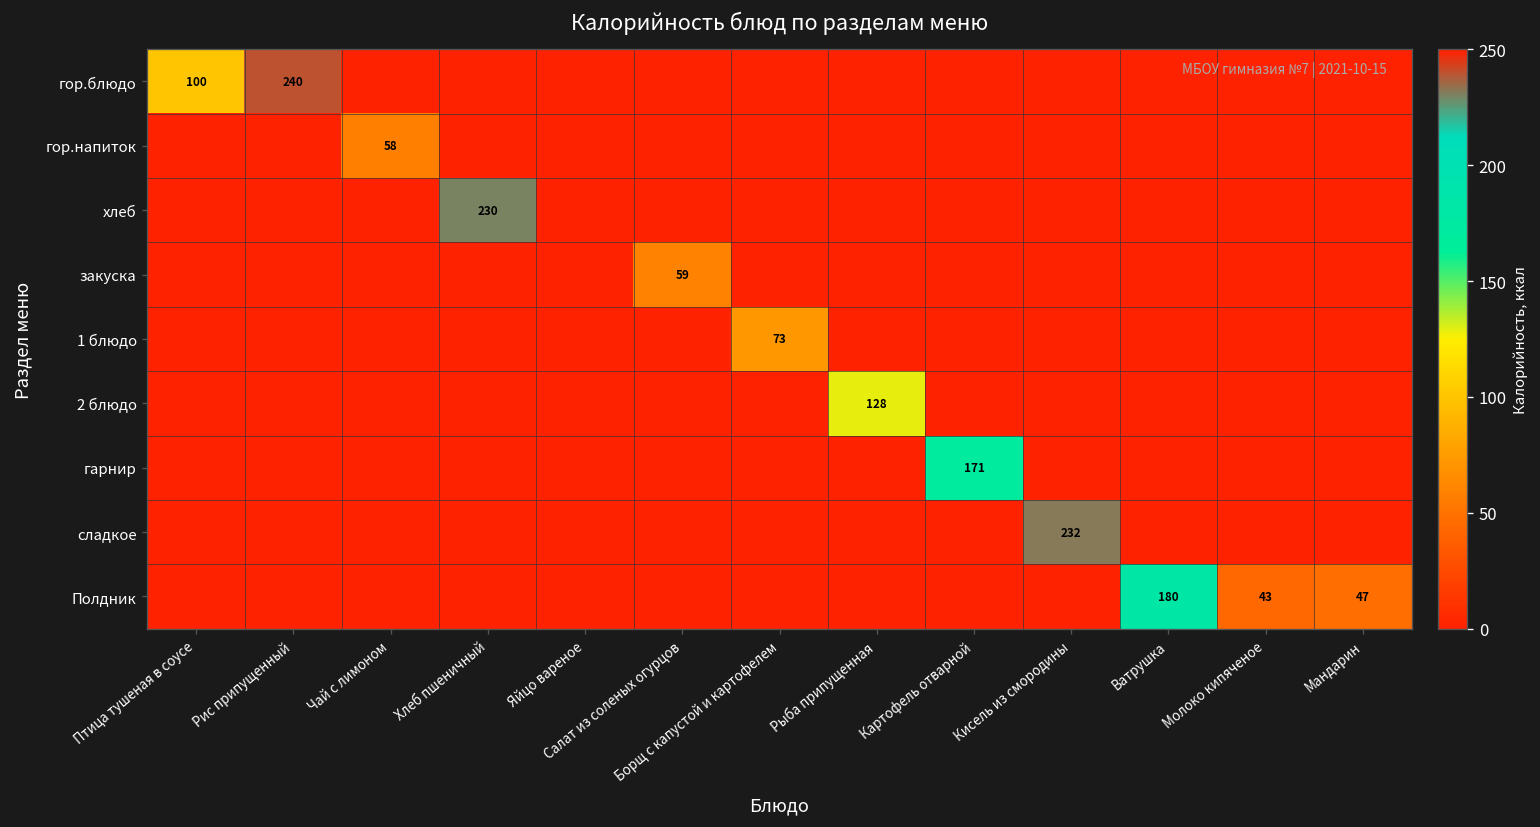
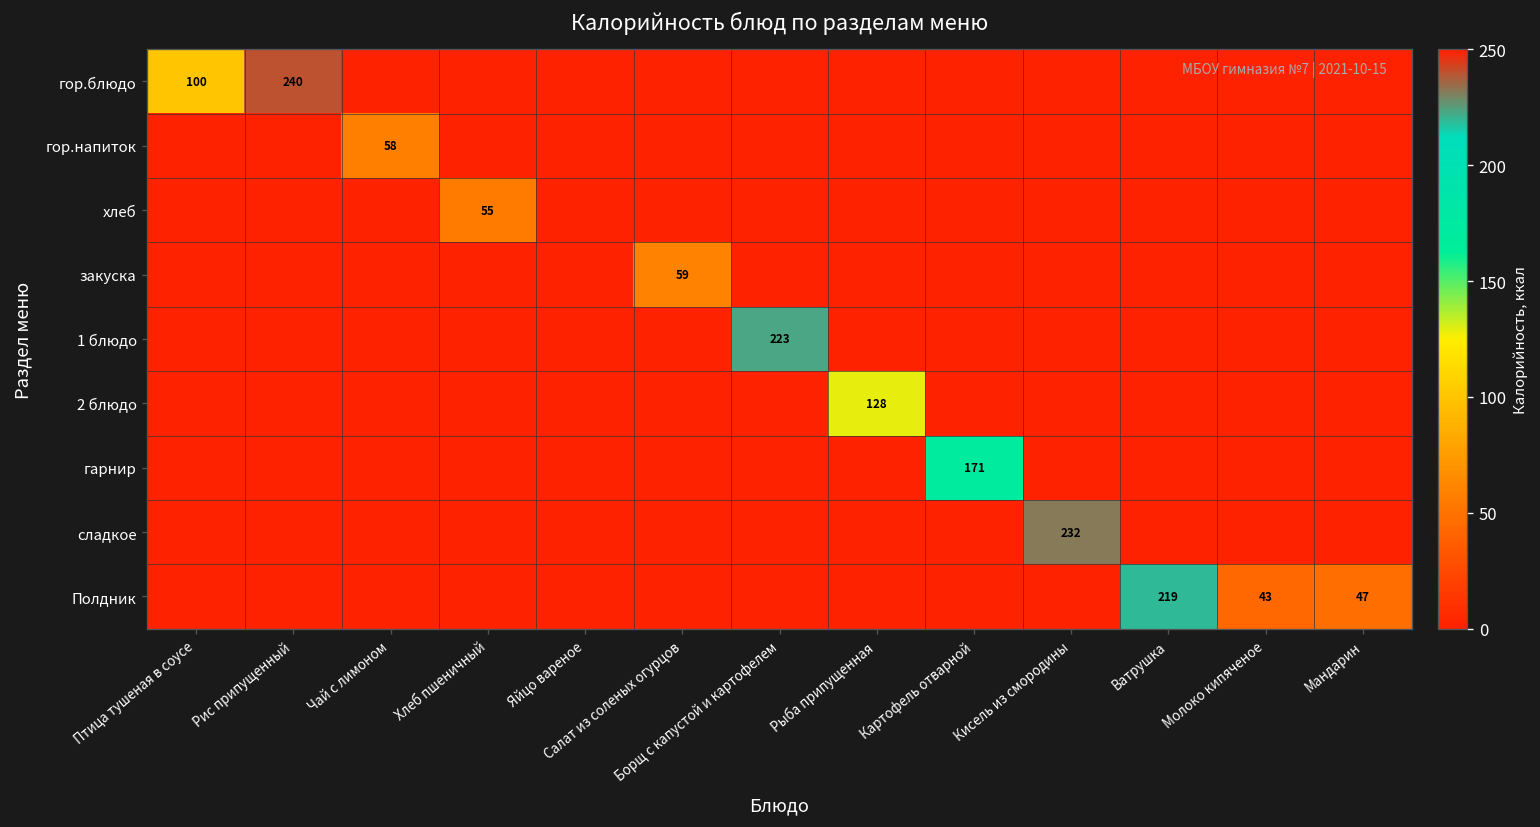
  {
    "гор.блюдо": {
      "Птица тушеная в соусе": 100,
      "Рис припущенный": 240
    },
    "гор.напиток": {
      "Чай с лимоном": 58
    },
    "хлеб": {
-     "Хлеб пшеничный": 230
+     "Хлеб пшеничный": 55
    },
    "закуска": {
      "Салат из соленых огурцов": 59
    },
    "1 блюдо": {
-     "Борщ с капустой и картофелем": 73
+     "Борщ с капустой и картофелем": 223
    },
    "2 блюдо": {
      "Рыба припущенная": 128
    },
    "гарнир": {
      "Картофель отварной": 171
    },
    "сладкое": {
      "Кисель из смородины": 232
    },
    "Полдник": {
-     "Ватрушка": 180,
+     "Ватрушка": 219,
      "Молоко кипяченое": 43,
      "Мандарин": 47
    }
  }
